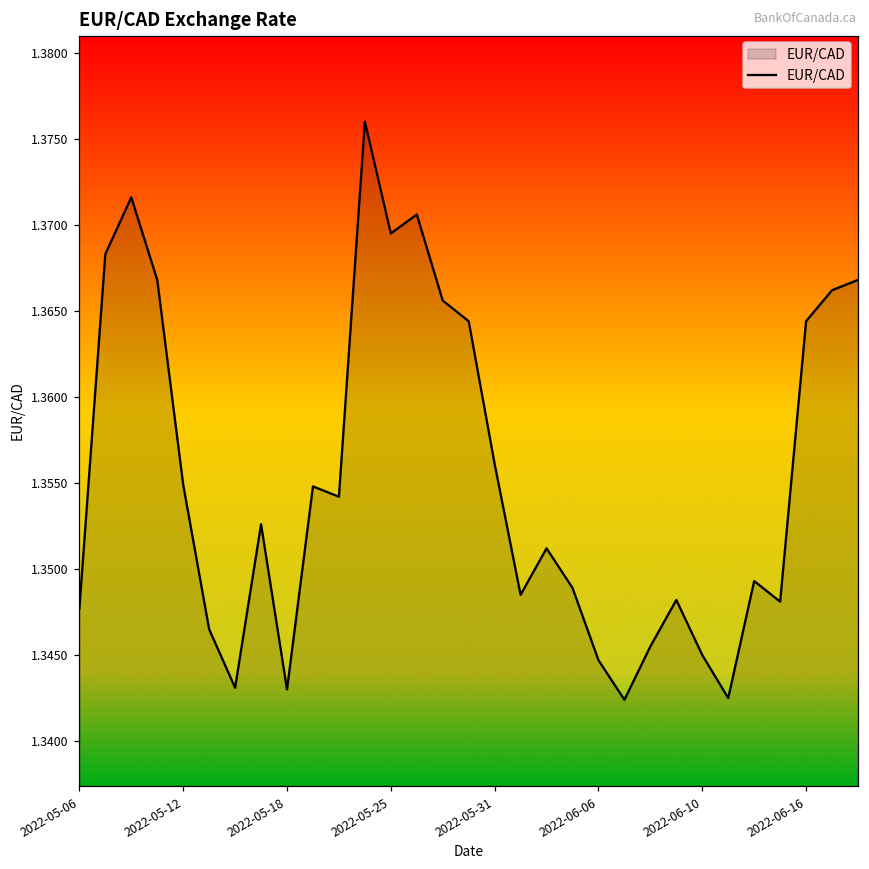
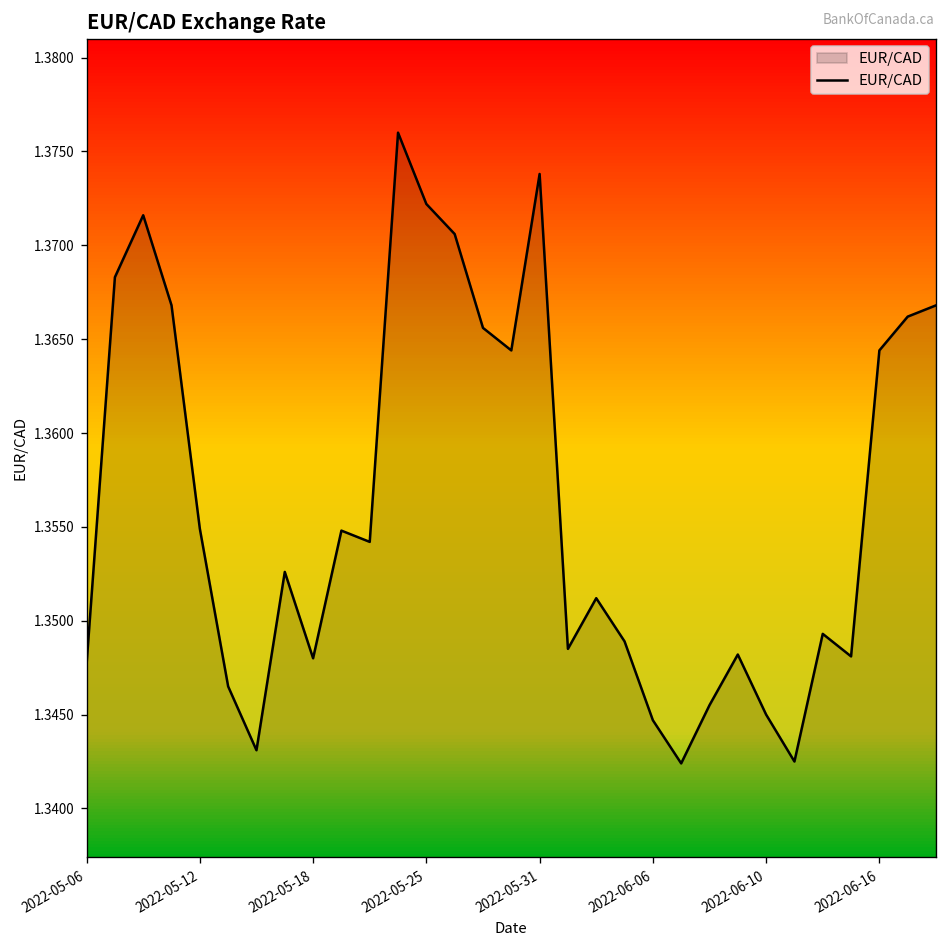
  {
    "2022-05-06": 1.3477,
    "2022-05-12": 1.3549,
-   "2022-05-18": 1.343,
-   "2022-05-25": 1.3695,
-   "2022-05-31": 1.3561,
+   "2022-05-18": 1.348,
+   "2022-05-25": 1.3722,
+   "2022-05-31": 1.3738,
    "2022-06-06": 1.3447,
    "2022-06-10": 1.3450,
    "2022-06-16": 1.3644
  }
